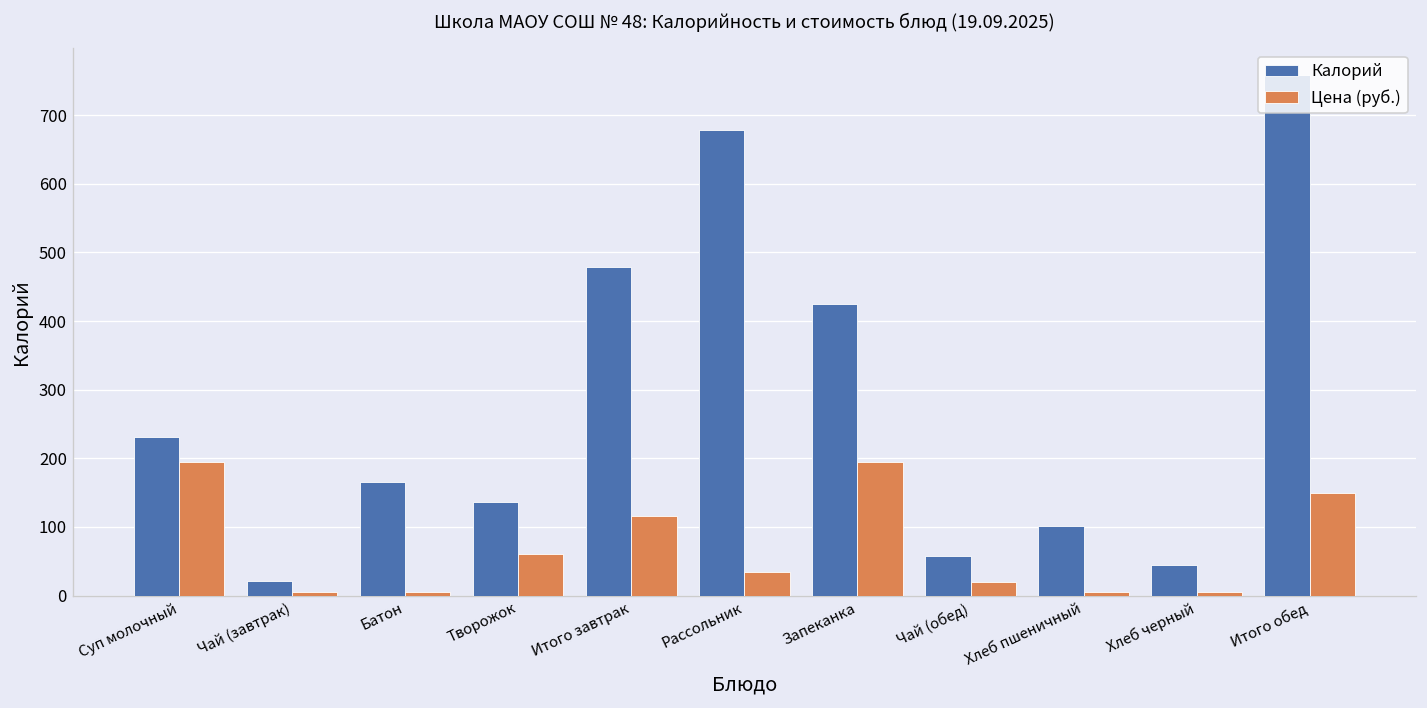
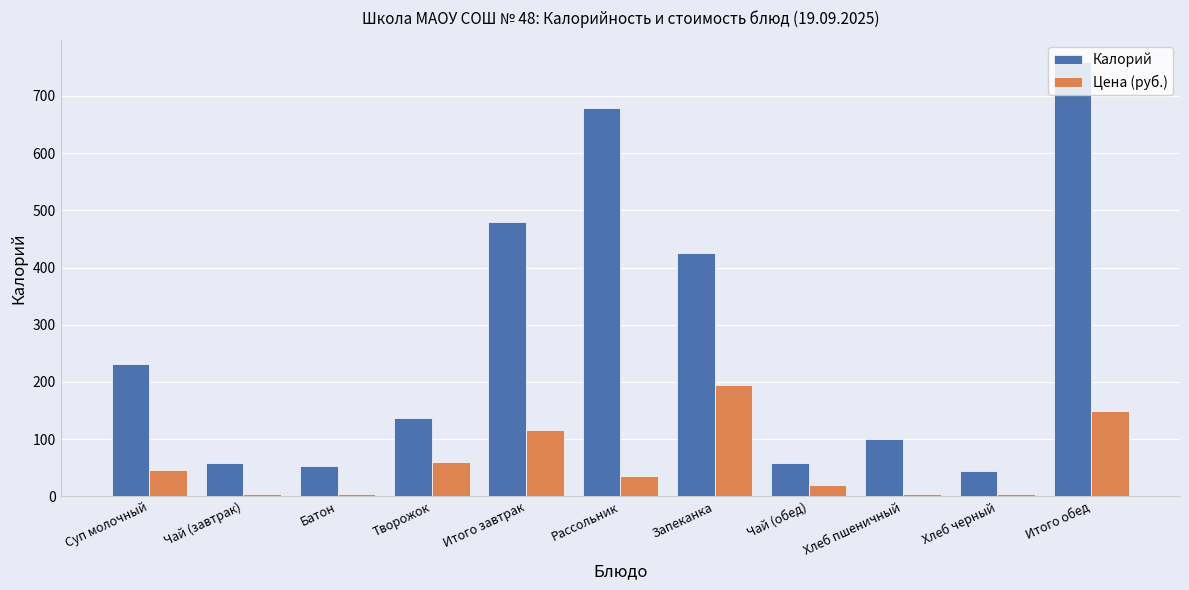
  {
    "Калорий": {
      "Суп молочный": 230,
-     "Чай (завтрак)": 20,
-     "Батон": 170,
+     "Чай (завтрак)": 60,
+     "Батон": 50,
      "Творожок": 140,
      "Итого завтрак": 480,
      "Рассольник": 680,
      "Запеканка": 430,
      "Чай (обед)": 60,
      "Хлеб пшеничный": 100,
      "Хлеб черный": 40
    },
    "Цена (руб.)": {
-     "Суп молочный": 190,
+     "Суп молочный": 50,
      "Чай (завтрак)": 10,
      "Батон": 10,
      "Творожок": 60,
      "Итого завтрак": 120,
      "Рассольник": 40,
      "Запеканка": 200,
      "Чай (обед)": 20,
      "Хлеб пшеничный": 10,
      "Хлеб черный": 10,
      "Итого обед": 150
    }
  }
